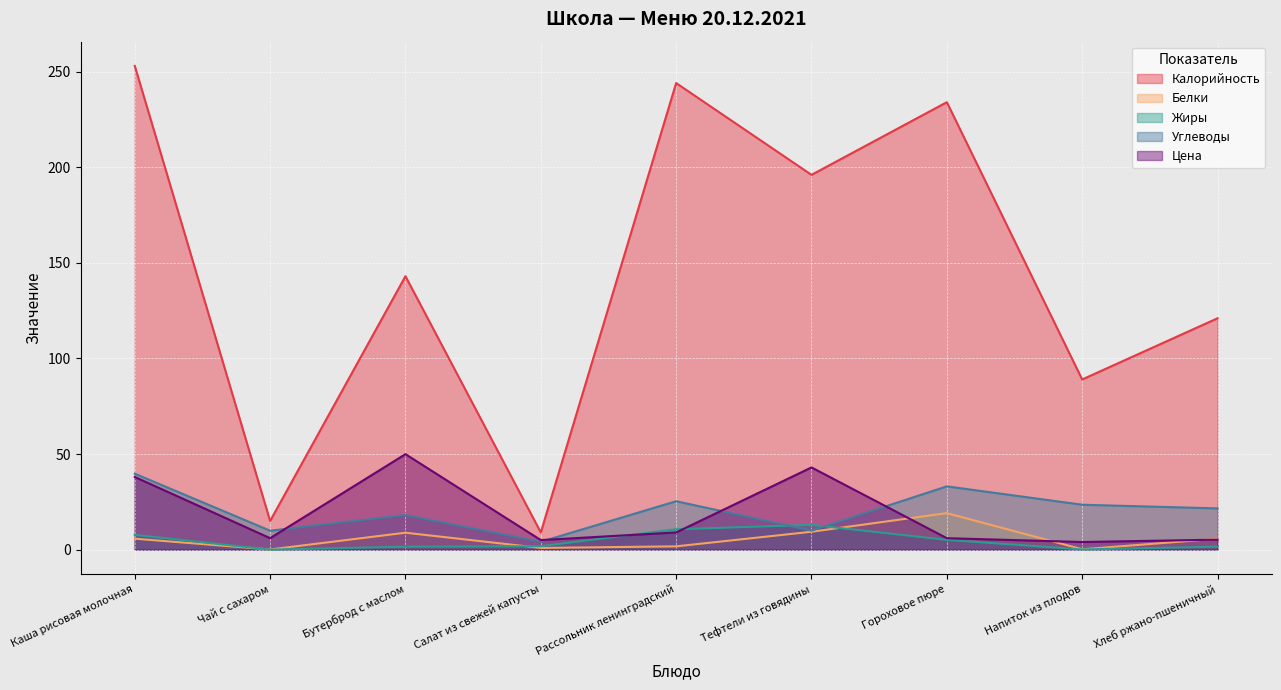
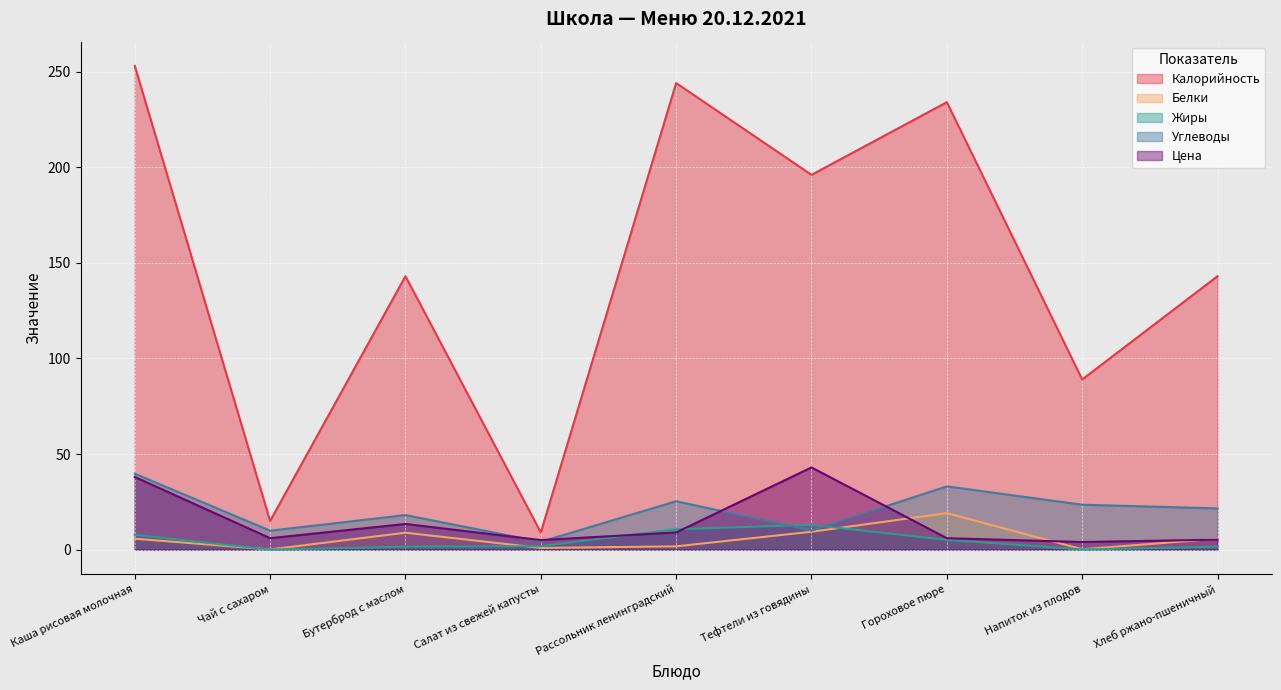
  {
    "Калорийность": {
      "Каша рисовая молочная": 253,
      "Чай с сахаром": 15,
      "Бутерброд с маслом": 143,
      "Салат из свежей капусты": 9,
      "Рассольник ленинградский": 244,
      "Тефтели из говядины": 196,
      "Гороховое пюре": 234,
      "Напиток из плодов": 89,
-     "Хлеб ржано-пшеничный": 121
+     "Хлеб ржано-пшеничный": 143
    },
    "Белки": {
      "Каша рисовая молочная": 6,
      "Бутерброд с маслом": 9,
      "Рассольник ленинградский": 2,
      "Гороховое пюре": 19
    },
    "Цена": {
      "Каша рисовая молочная": 38,
      "Чай с сахаром": 6,
-     "Бутерброд с маслом": 50,
+     "Бутерброд с маслом": 13,
      "Рассольник ленинградский": 9,
      "Тефтели из говядины": 43,
      "Напиток из плодов": 4
    }
  }
